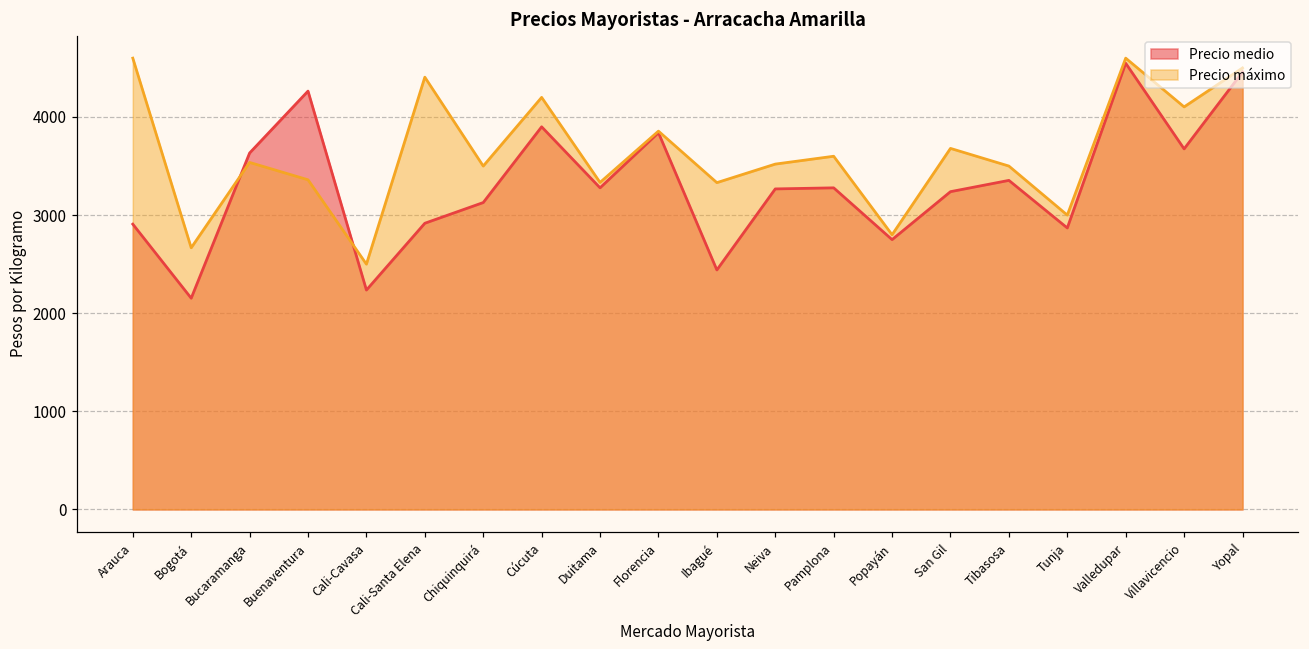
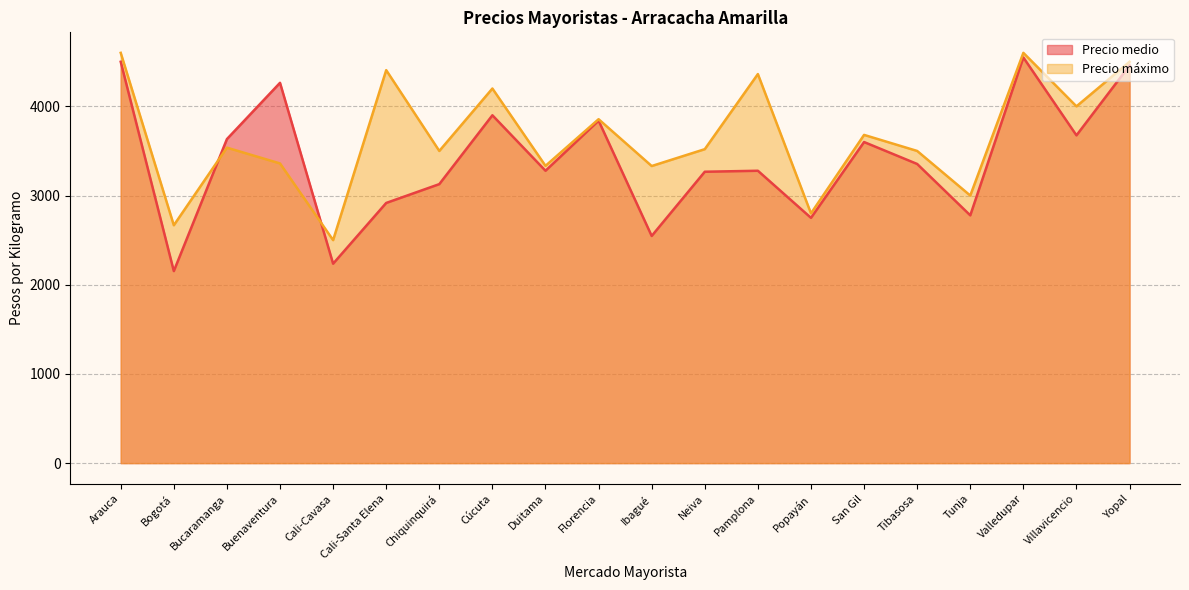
  {
    "Precio medio": {
-     "Arauca": 2900,
+     "Arauca": 4500,
      "Bogotá": 2200,
      "Bucaramanga": 3600,
      "Buenaventura": 4300,
      "Cali-Cavasa": 2200,
      "Cali-Santa Elena": 2900,
      "Chiquinquirá": 3100,
      "Cúcuta": 3900,
      "Duitama": 3300,
-     "Ibagué": 2400,
+     "Ibagué": 2500,
      "Neiva": 3300,
      "Pamplona": 3300,
      "Popayán": 2800,
-     "San Gil": 3200,
+     "San Gil": 3600,
      "Tibasosa": 3400,
-     "Tunja": 2900,
+     "Tunja": 2800,
      "Valledupar": 4500,
      "Villavicencio": 3700
    },
    "Precio máximo": {
      "Arauca": 4600,
      "Bogotá": 2700,
      "Bucaramanga": 3500,
      "Buenaventura": 3400,
      "Cali-Cavasa": 2500,
      "Cali-Santa Elena": 4400,
      "Chiquinquirá": 3500,
      "Cúcuta": 4200,
      "Duitama": 3300,
      "Ibagué": 3300,
      "Neiva": 3500,
-     "Pamplona": 3600,
+     "Pamplona": 4400,
      "Popayán": 2800,
      "San Gil": 3700,
      "Tibasosa": 3500,
      "Tunja": 3000,
      "Valledupar": 4600,
-     "Villavicencio": 4100
+     "Villavicencio": 4000
    }
  }
